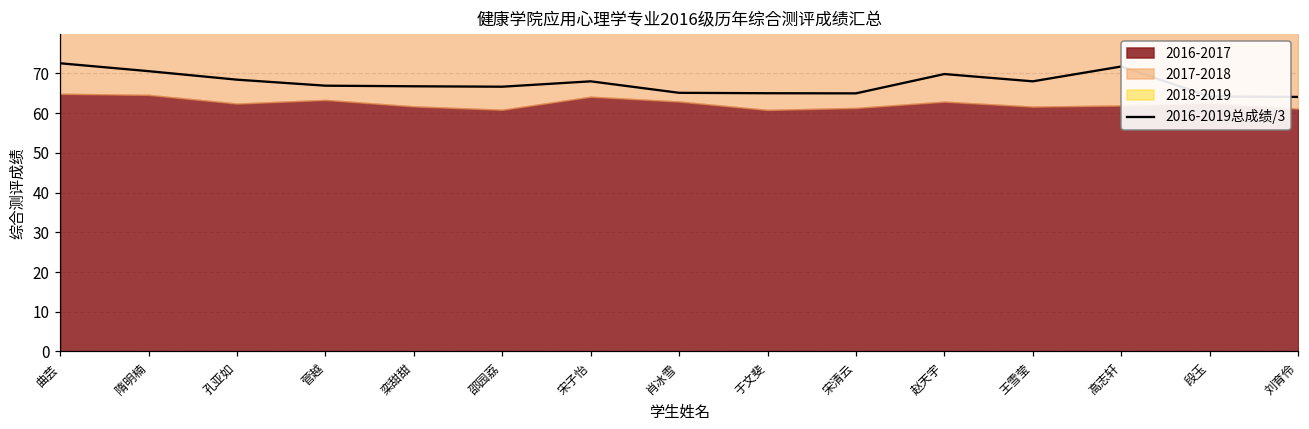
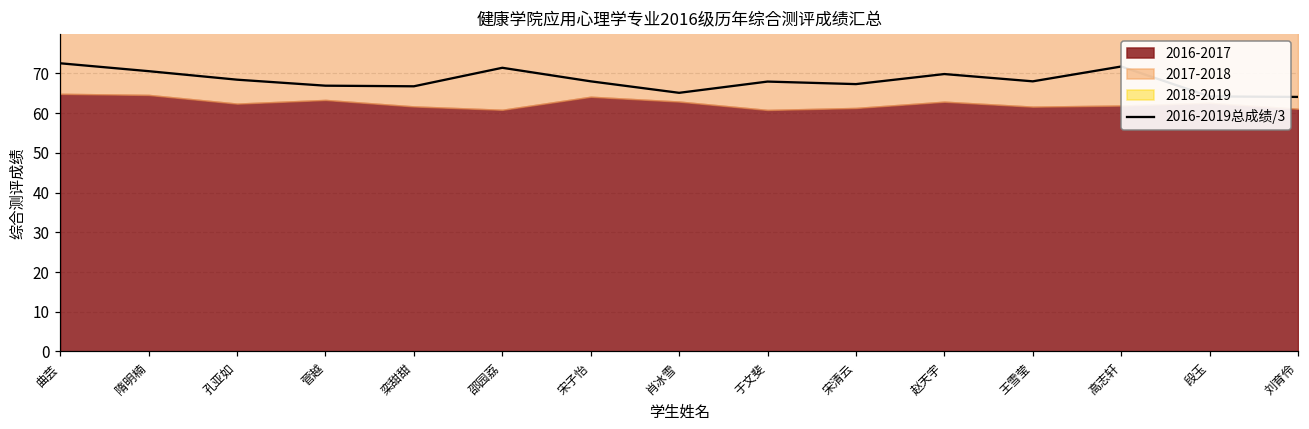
  {
    "2016-2019总成绩/3": {
      "曲芸": 73,
      "隋明楠": 71,
      "孔亚如": 68,
      "菅越": 67,
      "栾甜甜": 67,
-     "邵园荔": 67,
+     "邵园荔": 71,
      "宋子怡": 68,
      "肖冰雪": 65,
-     "于文斐": 65,
-     "宋清云": 65,
+     "于文斐": 68,
+     "宋清云": 67,
      "赵天宇": 70,
      "王雪莹": 68,
      "刘育伶": 64
    },
    "2016-2017": {
      "曲芸": 65,
      "隋明楠": 65,
      "孔亚如": 62,
      "菅越": 63,
      "栾甜甜": 62,
      "邵园荔": 61,
      "宋子怡": 64,
      "肖冰雪": 63,
      "于文斐": 61,
      "宋清云": 61,
      "赵天宇": 63,
      "王雪莹": 62,
      "刘育伶": 61
    }
  }
